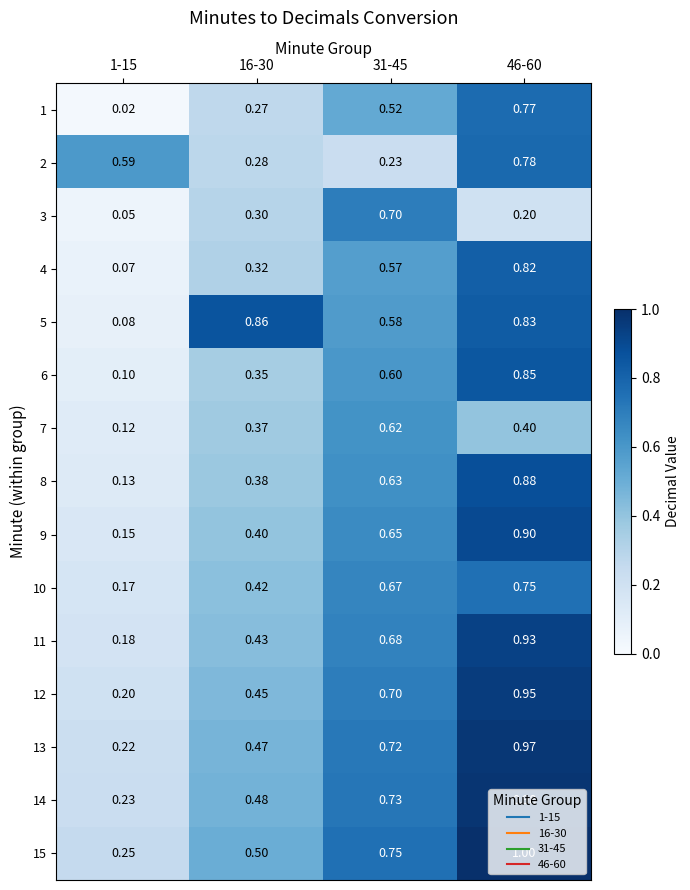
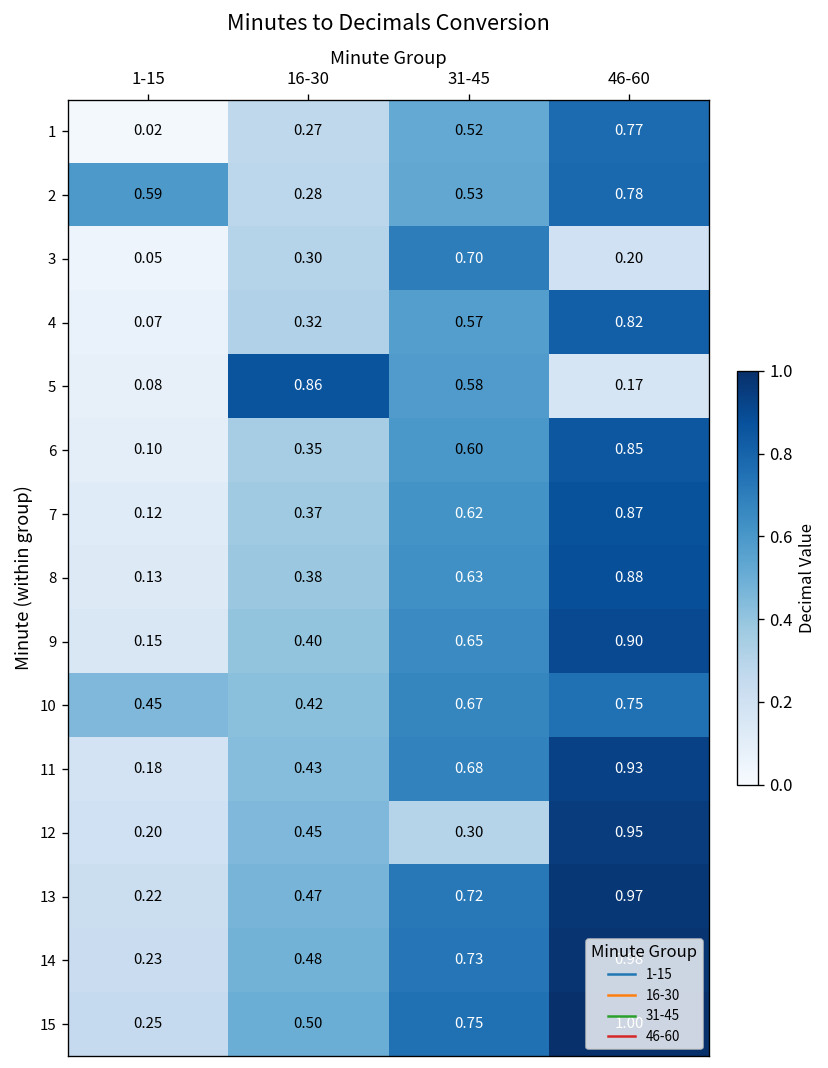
  {
    "1": {
      "1-15": 0.02,
      "16-30": 0.27,
      "31-45": 0.52,
      "46-60": 0.77
    },
    "2": {
      "1-15": 0.59,
      "16-30": 0.28,
-     "31-45": 0.23,
+     "31-45": 0.53,
      "46-60": 0.78
    },
    "3": {
      "1-15": 0.05,
      "16-30": 0.30,
      "31-45": 0.70,
      "46-60": 0.20
    },
    "4": {
      "1-15": 0.07,
      "16-30": 0.32,
      "31-45": 0.57,
      "46-60": 0.82
    },
    "5": {
      "1-15": 0.08,
      "16-30": 0.86,
      "31-45": 0.58,
-     "46-60": 0.83
+     "46-60": 0.17
    },
    "6": {
      "1-15": 0.10,
      "16-30": 0.35,
      "31-45": 0.60,
      "46-60": 0.85
    },
    "7": {
      "1-15": 0.12,
      "16-30": 0.37,
      "31-45": 0.62,
-     "46-60": 0.40
+     "46-60": 0.87
    },
    "8": {
      "1-15": 0.13,
      "16-30": 0.38,
      "31-45": 0.63,
      "46-60": 0.88
    },
    "9": {
      "1-15": 0.15,
      "16-30": 0.40,
      "31-45": 0.65,
      "46-60": 0.90
    },
    "10": {
-     "1-15": 0.17,
+     "1-15": 0.45,
      "16-30": 0.42,
      "31-45": 0.67,
      "46-60": 0.75
    },
    "11": {
      "1-15": 0.18,
      "16-30": 0.43,
      "31-45": 0.68,
      "46-60": 0.93
    },
    "12": {
      "1-15": 0.20,
      "16-30": 0.45,
-     "31-45": 0.70,
+     "31-45": 0.30,
      "46-60": 0.95
    },
    "13": {
      "1-15": 0.22,
      "16-30": 0.47,
      "31-45": 0.72,
      "46-60": 0.97
    },
    "14": {
      "1-15": 0.23,
      "16-30": 0.48,
      "31-45": 0.73
    },
    "15": {
      "1-15": 0.25,
      "16-30": 0.50,
      "31-45": 0.75
    }
  }
